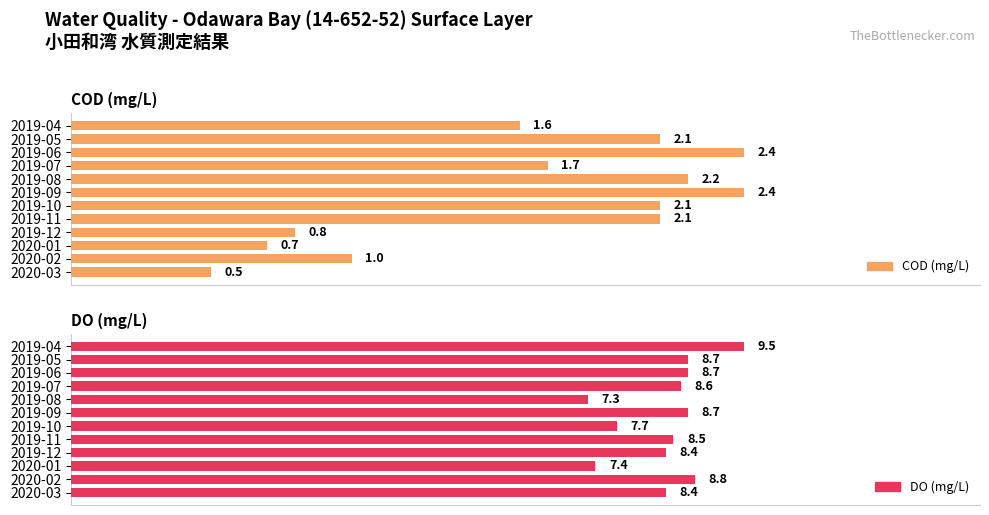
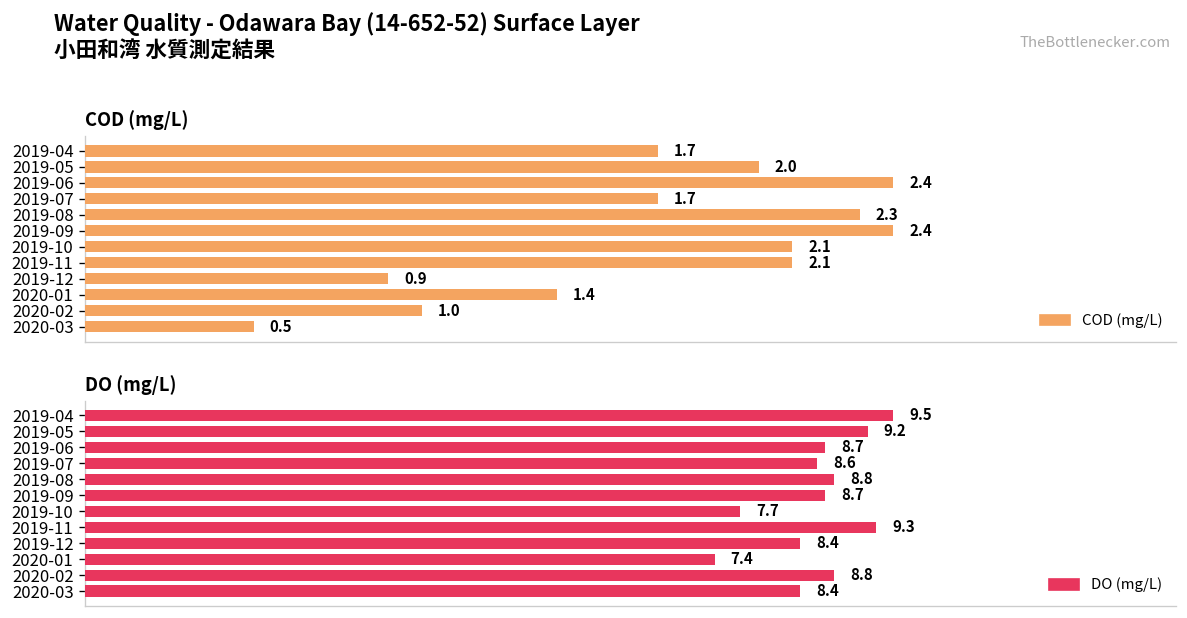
  {
    "COD (mg/L)": {
-     "2019-04": 1.6,
-     "2019-05": 2.1,
+     "2019-04": 1.7,
+     "2019-05": 2.0,
      "2019-06": 2.4,
      "2019-07": 1.7,
-     "2019-08": 2.2,
+     "2019-08": 2.3,
      "2019-09": 2.4,
      "2019-10": 2.1,
      "2019-11": 2.1,
-     "2019-12": 0.8,
-     "2020-01": 0.7,
+     "2019-12": 0.9,
+     "2020-01": 1.4,
      "2020-02": 1.0,
      "2020-03": 0.5
    },
    "DO (mg/L)": {
      "2019-04": 9.5,
-     "2019-05": 8.7,
+     "2019-05": 9.2,
      "2019-06": 8.7,
      "2019-07": 8.6,
-     "2019-08": 7.3,
+     "2019-08": 8.8,
      "2019-09": 8.7,
      "2019-10": 7.7,
-     "2019-11": 8.5,
+     "2019-11": 9.3,
      "2019-12": 8.4,
      "2020-01": 7.4,
      "2020-02": 8.8,
      "2020-03": 8.4
    }
  }
